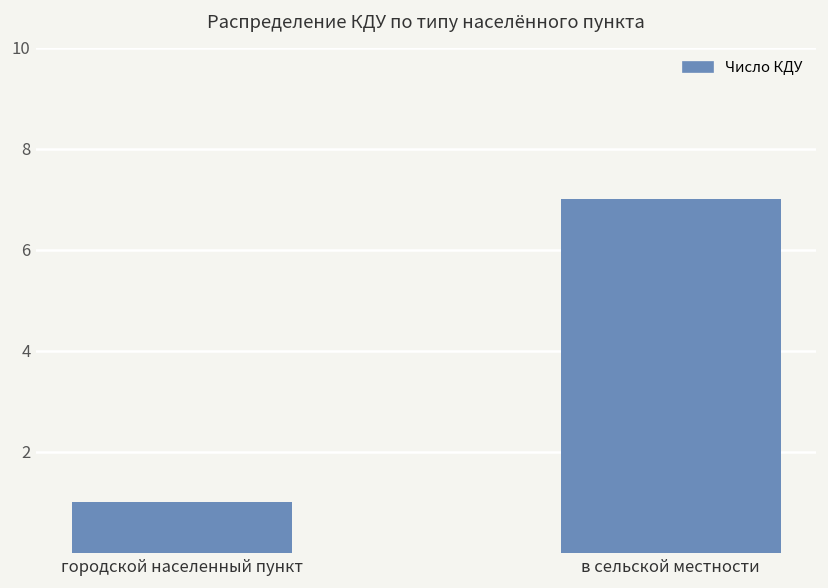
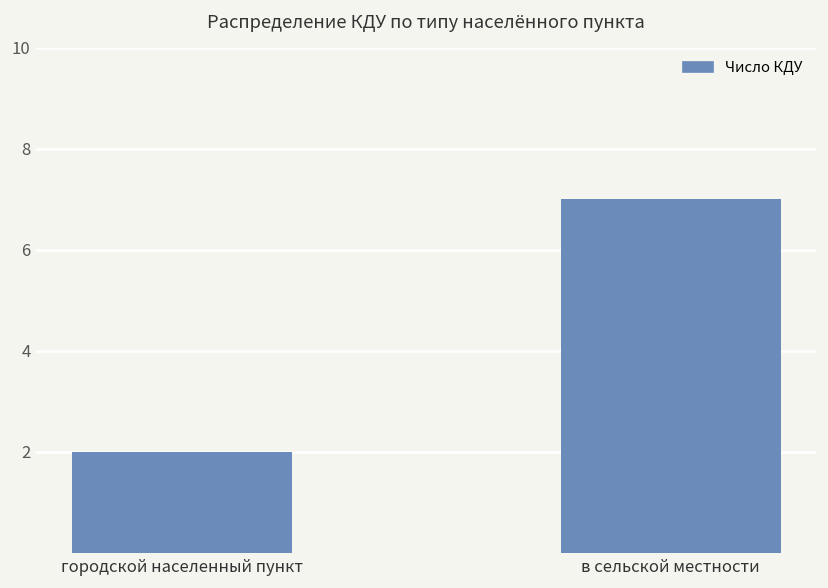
  {
-   "городской населенный пункт": 1,
+   "городской населенный пункт": 2,
    "в сельской местности": 7
  }
